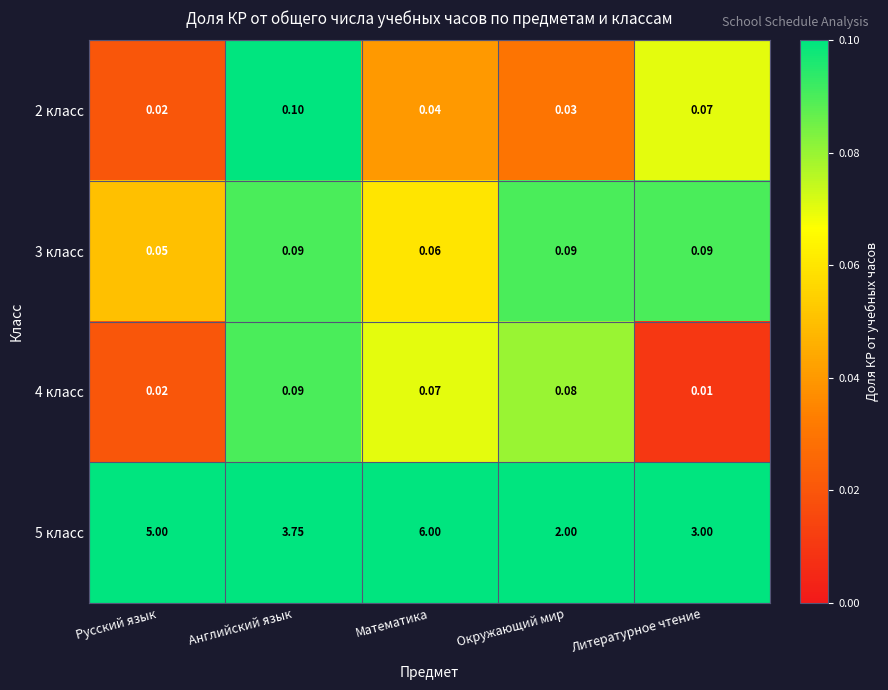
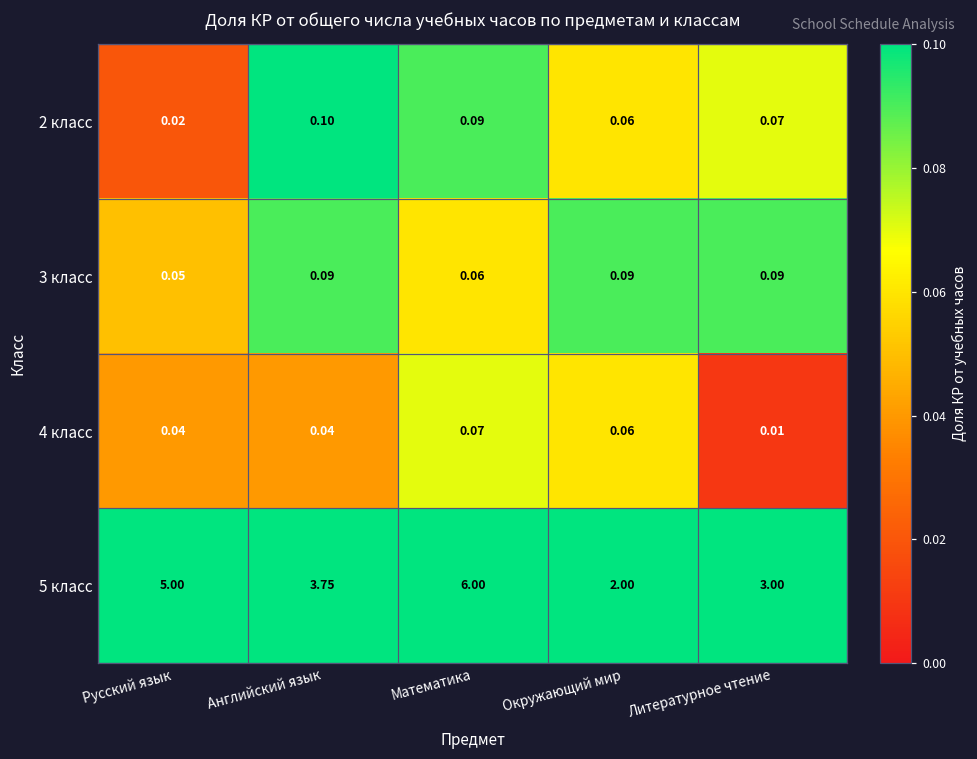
  {
    "2 класс": {
      "Русский язык": 0.02,
      "Английский язык": 0.10,
-     "Математика": 0.04,
-     "Окружающий мир": 0.03,
+     "Математика": 0.09,
+     "Окружающий мир": 0.06,
      "Литературное чтение": 0.07
    },
    "3 класс": {
      "Русский язык": 0.05,
      "Английский язык": 0.09,
      "Математика": 0.06,
      "Окружающий мир": 0.09,
      "Литературное чтение": 0.09
    },
    "4 класс": {
-     "Русский язык": 0.02,
-     "Английский язык": 0.09,
+     "Русский язык": 0.04,
+     "Английский язык": 0.04,
      "Математика": 0.07,
-     "Окружающий мир": 0.08,
+     "Окружающий мир": 0.06,
      "Литературное чтение": 0.01
    },
    "5 класс": {
      "Русский язык": 5.00,
      "Английский язык": 3.75,
      "Математика": 6.00,
      "Окружающий мир": 2.00,
      "Литературное чтение": 3.00
    }
  }
